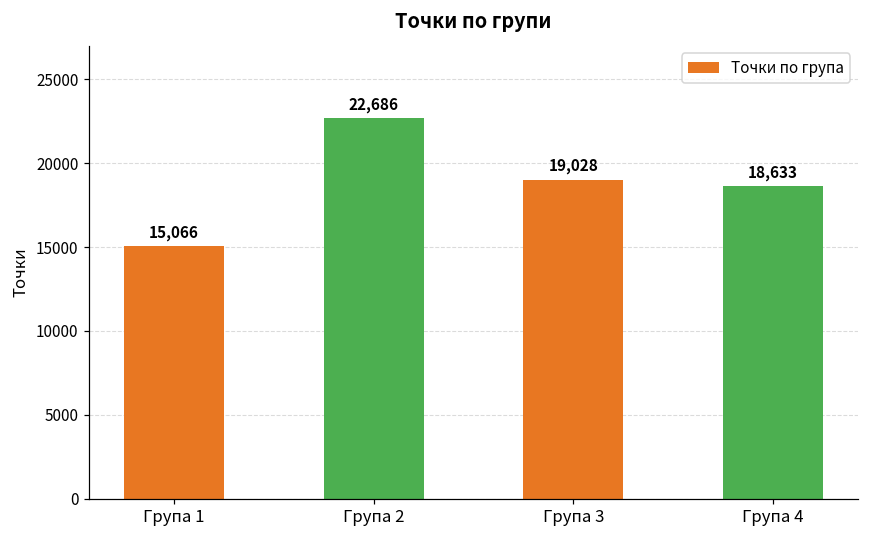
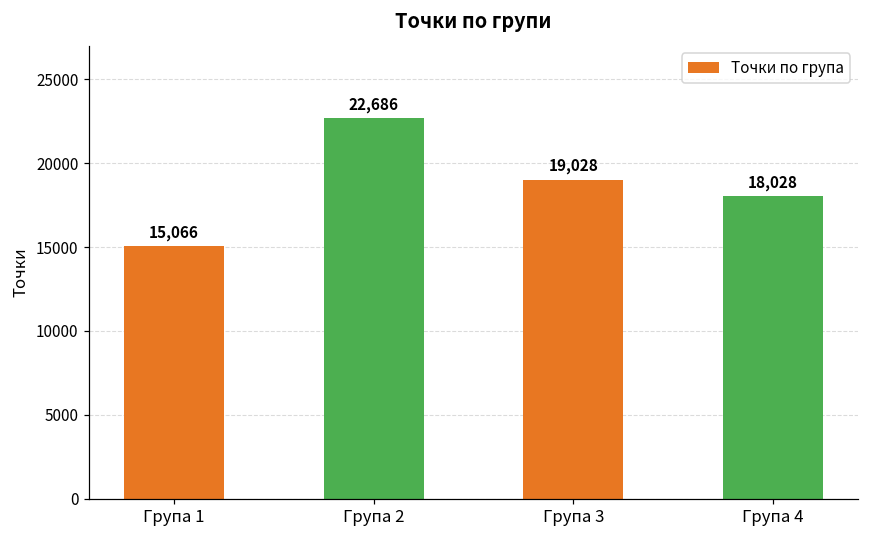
  {
    "Група 1": "15,066",
    "Група 2": "22,686",
    "Група 3": "19,028",
-   "Група 4": "18,633"
+   "Група 4": "18,028"
  }
